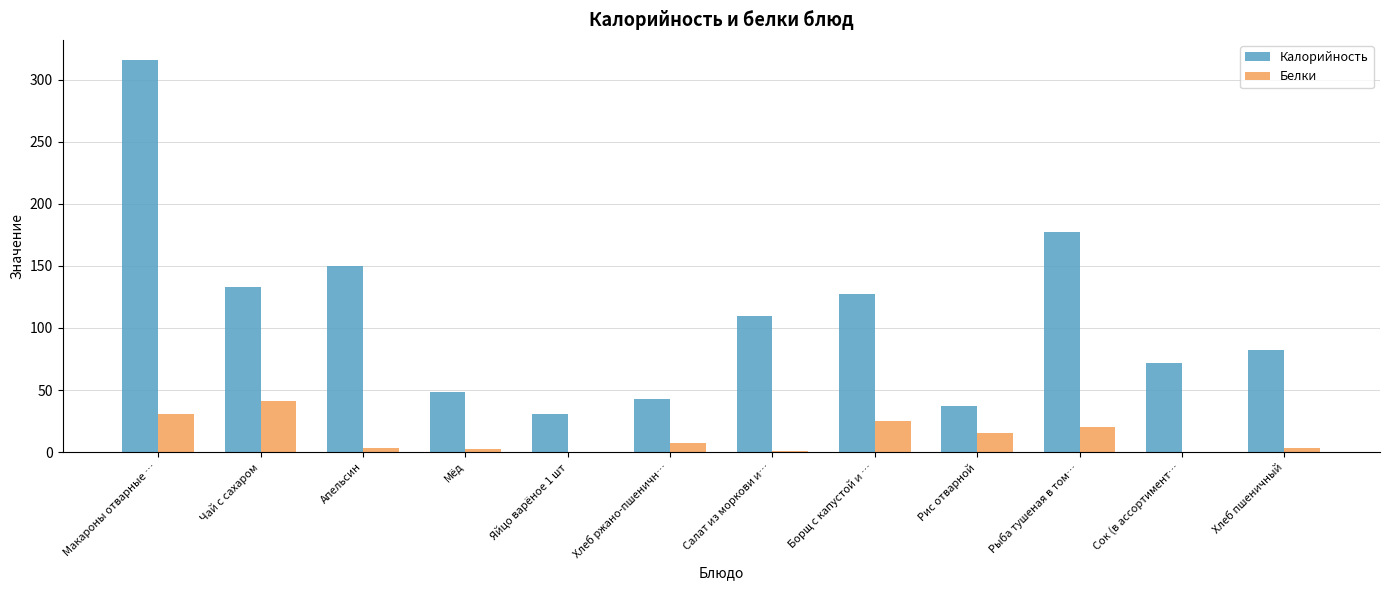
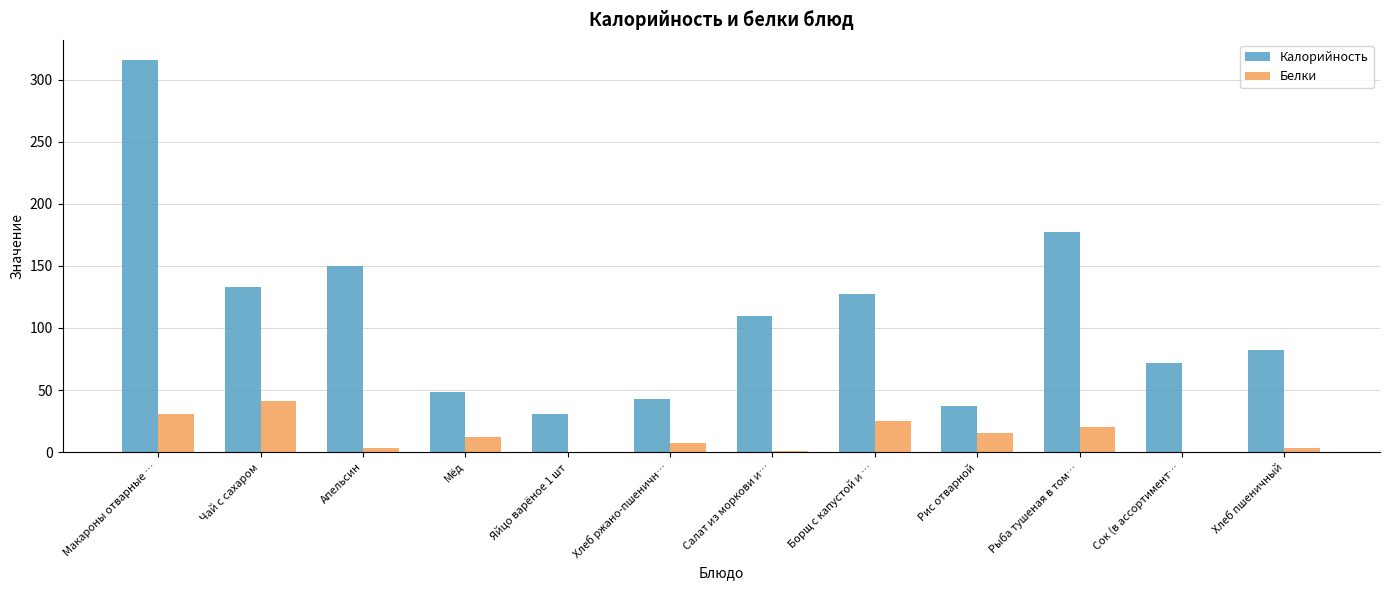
  {
    "Калорийность": {
      "Макароны отварные …": 316,
      "Чай с сахаром": 133,
      "Апельсин": 150,
      "Мёд": 49,
      "Яйцо варёное 1 шт": 31,
      "Хлеб ржано-пшеничн…": 43,
      "Салат из моркови и…": 110,
      "Борщ с капустой и …": 127,
      "Рис отварной": 37,
      "Рыба тушеная в том…": 177,
      "Сок (в ассортимент…": 72,
      "Хлеб пшеничный": 83
    },
    "Белки": {
      "Макароны отварные …": 31,
      "Чай с сахаром": 42,
      "Апельсин": 4,
-     "Мёд": 2,
+     "Мёд": 12,
      "Хлеб ржано-пшеничн…": 8,
      "Борщ с капустой и …": 25,
      "Рис отварной": 15,
      "Рыба тушеная в том…": 20,
      "Хлеб пшеничный": 3
    }
  }
